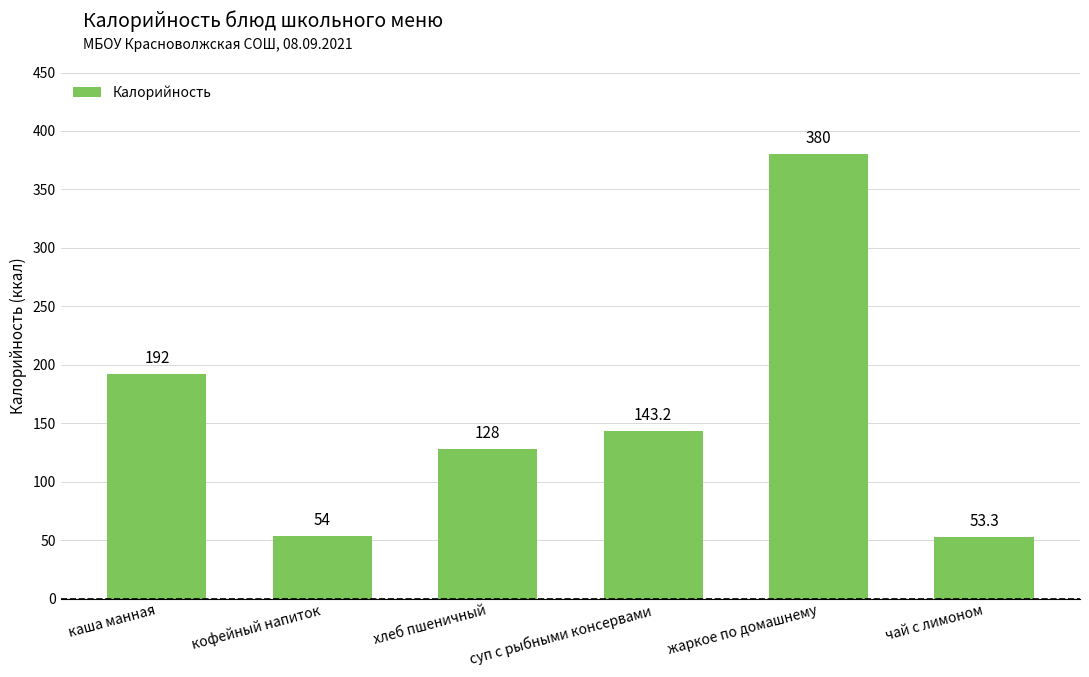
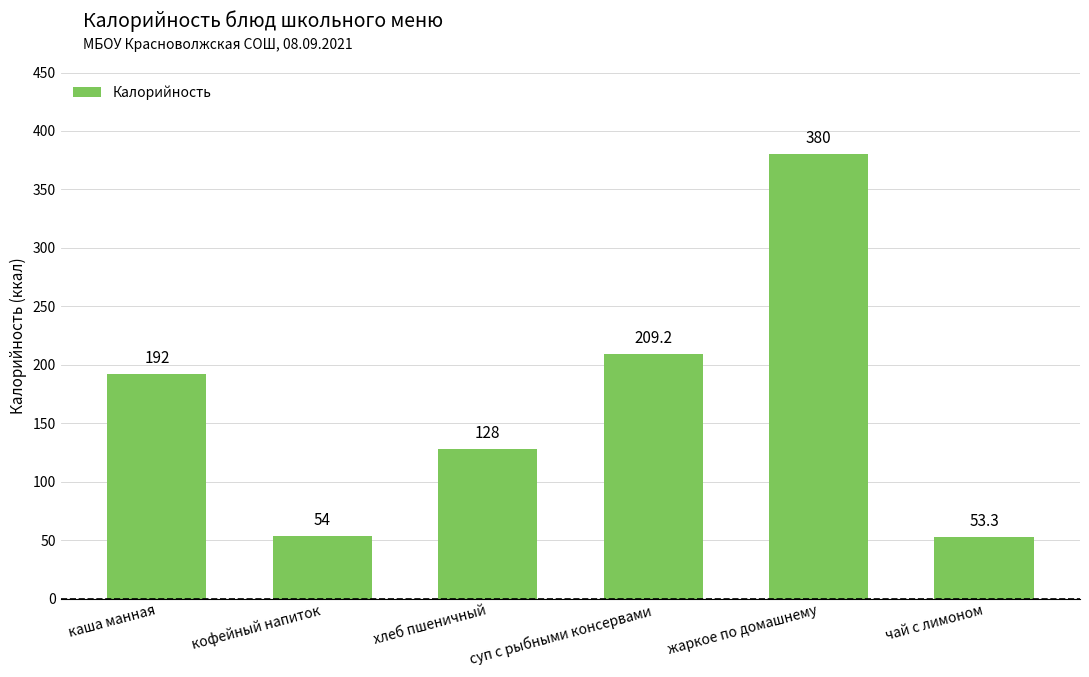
  {
    "каша манная": 192,
    "кофейный напиток": 54,
    "хлеб пшеничный": 128,
-   "суп с рыбными консервами": 143.2,
+   "суп с рыбными консервами": 209.2,
    "жаркое по домашнему": 380,
    "чай с лимоном": 53.3
  }
